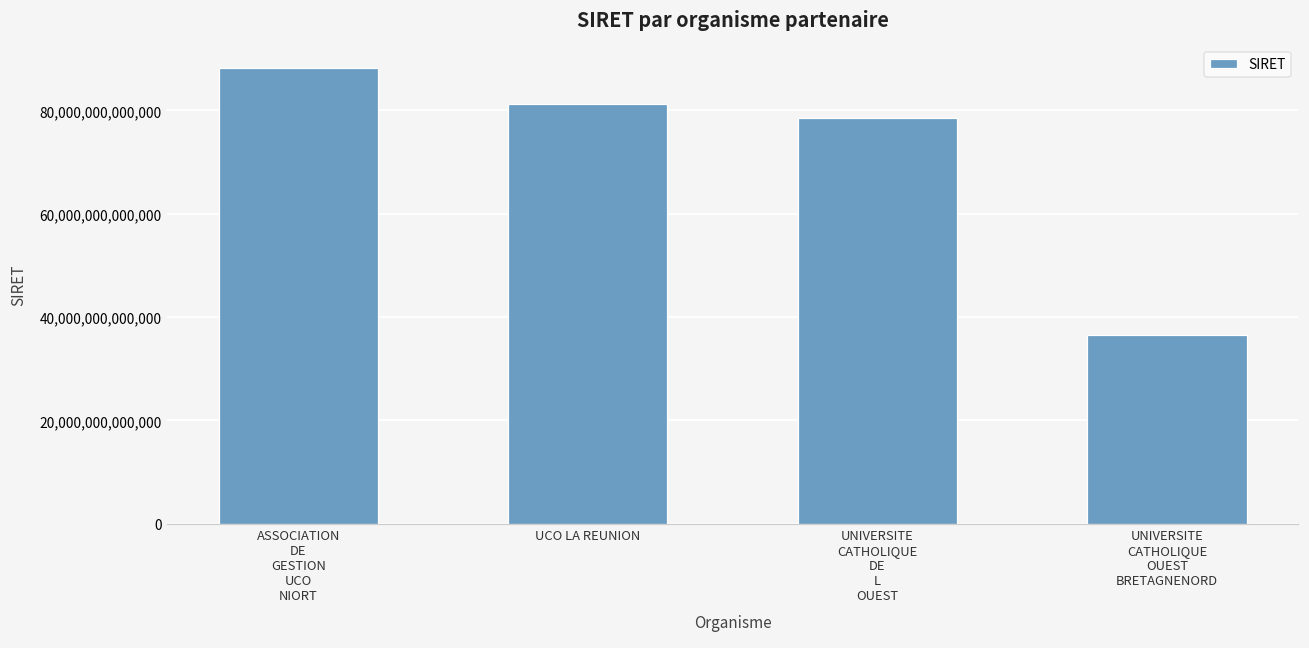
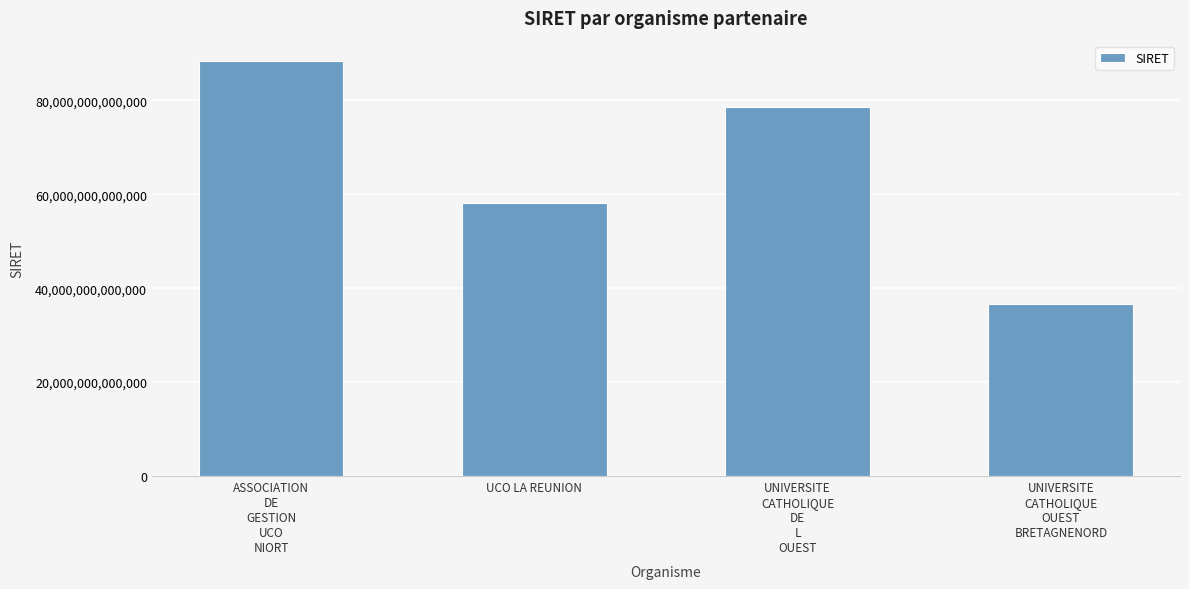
  {
    "ASSOCIATION DE GESTION UCO NIORT": "88,000,000,000,000",
-   "UCO LA REUNION": "81,000,000,000,000",
+   "UCO LA REUNION": "58,000,000,000,000",
    "UNIVERSITE CATHOLIQUE DE L OUEST": "79,000,000,000,000",
    "UNIVERSITE CATHOLIQUE OUEST BRETAGNENORD": "37,000,000,000,000"
  }
